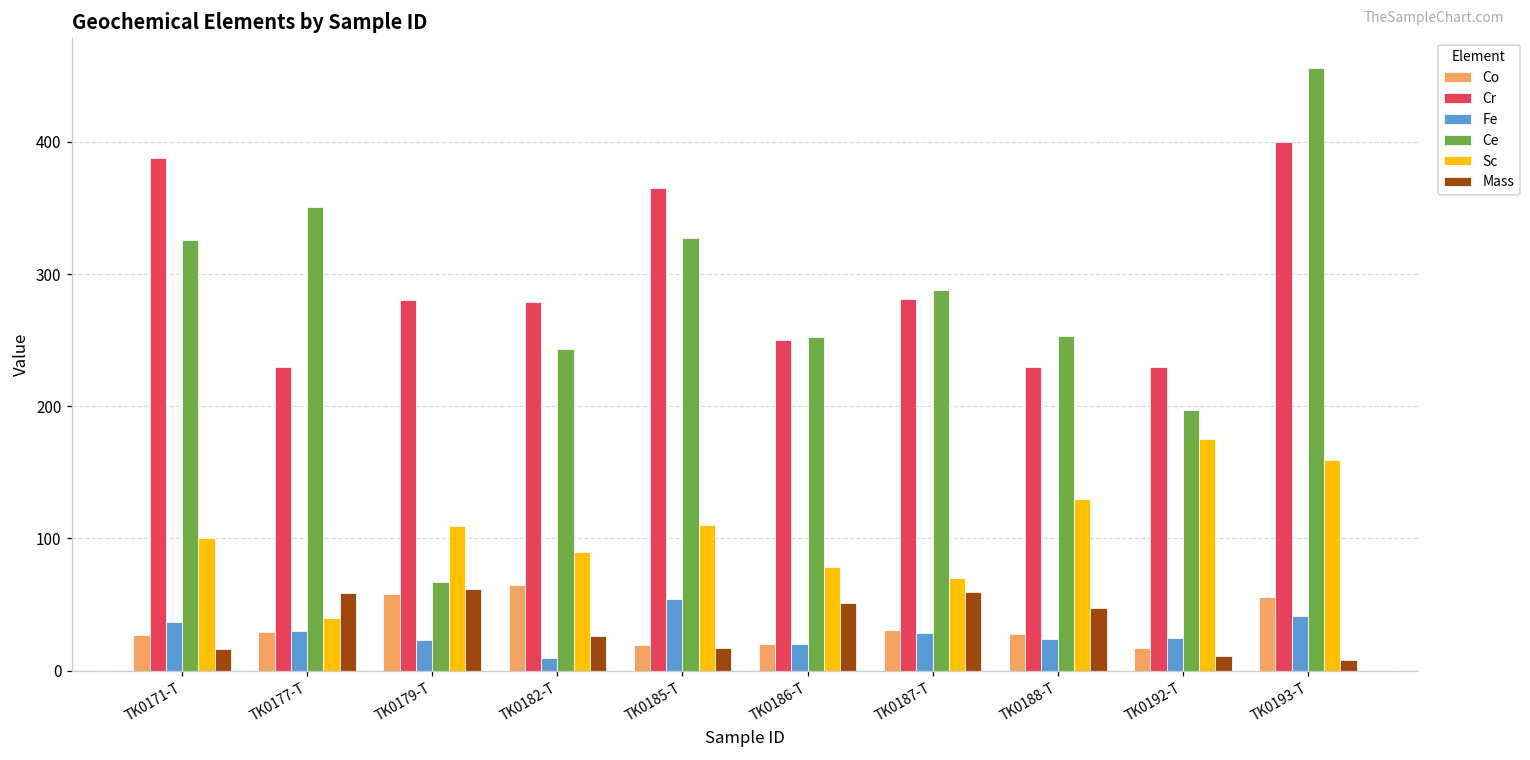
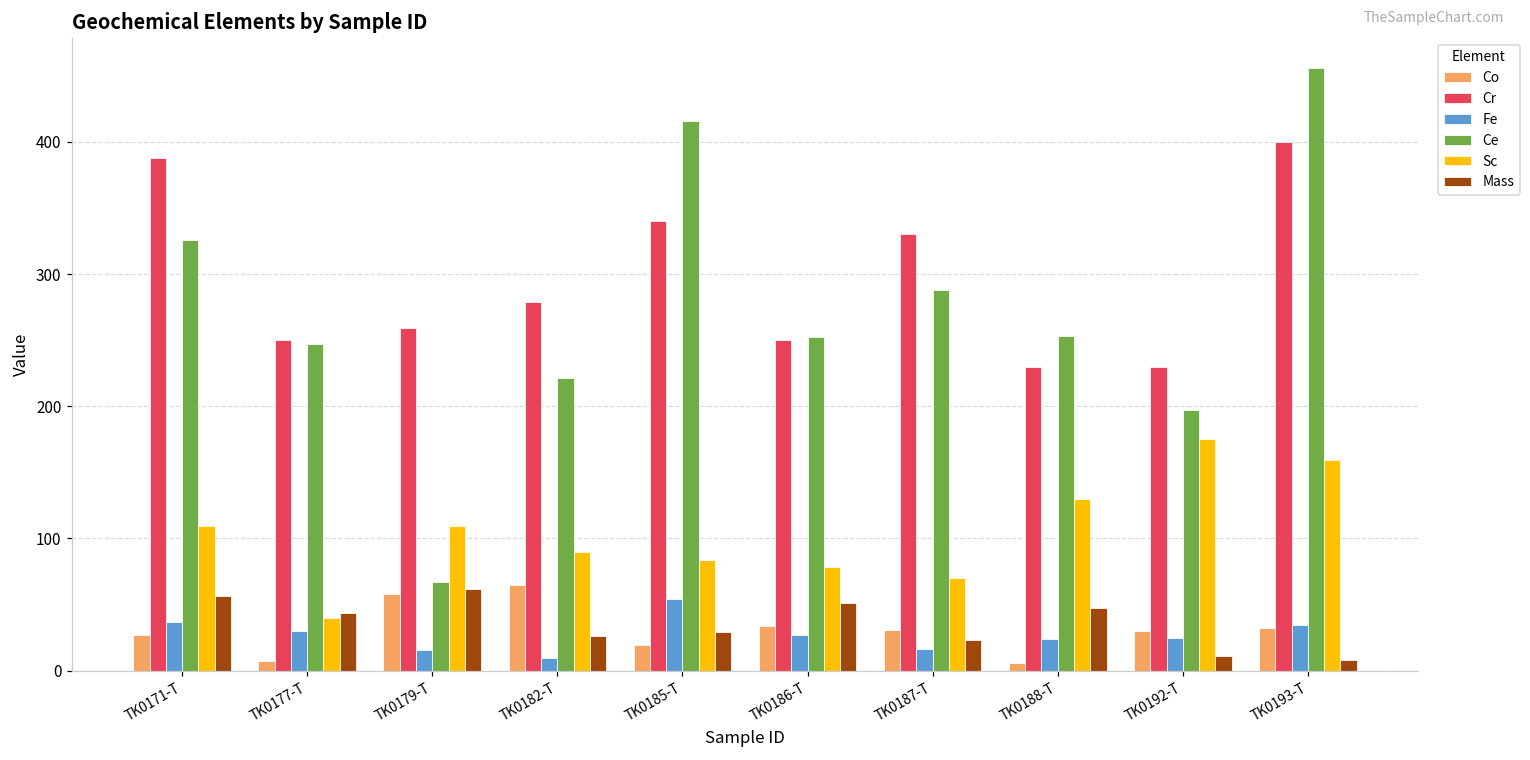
  {
    "Co": {
      "TK0171-T": 27,
-     "TK0177-T": 29,
+     "TK0177-T": 7,
      "TK0179-T": 58,
      "TK0182-T": 65,
      "TK0185-T": 19,
-     "TK0186-T": 20,
+     "TK0186-T": 34,
      "TK0187-T": 31,
-     "TK0188-T": 28,
-     "TK0192-T": 17,
-     "TK0193-T": 56
+     "TK0188-T": 6,
+     "TK0192-T": 30,
+     "TK0193-T": 32
    },
    "Cr": {
      "TK0171-T": 388,
-     "TK0177-T": 230,
-     "TK0179-T": 280,
+     "TK0177-T": 250,
+     "TK0179-T": 259,
      "TK0182-T": 279,
-     "TK0185-T": 365,
+     "TK0185-T": 340,
      "TK0186-T": 250,
-     "TK0187-T": 281,
+     "TK0187-T": 330,
      "TK0188-T": 230,
      "TK0192-T": 230,
      "TK0193-T": 400
    },
    "Fe": {
      "TK0171-T": 37,
      "TK0177-T": 30,
-     "TK0179-T": 24,
+     "TK0179-T": 16,
      "TK0182-T": 9,
      "TK0185-T": 54,
-     "TK0186-T": 20,
-     "TK0187-T": 29,
+     "TK0186-T": 27,
+     "TK0187-T": 16,
      "TK0188-T": 24,
      "TK0192-T": 24,
-     "TK0193-T": 42
+     "TK0193-T": 34
    },
    "Ce": {
      "TK0171-T": 326,
-     "TK0177-T": 351,
+     "TK0177-T": 247,
      "TK0179-T": 67,
-     "TK0182-T": 243,
-     "TK0185-T": 327,
+     "TK0182-T": 221,
+     "TK0185-T": 416,
      "TK0186-T": 252,
      "TK0187-T": 288,
      "TK0188-T": 253,
      "TK0192-T": 197,
      "TK0193-T": 456
    },
    "Sc": {
-     "TK0171-T": 100,
+     "TK0171-T": 109,
      "TK0177-T": 40,
      "TK0179-T": 109,
      "TK0182-T": 90,
-     "TK0185-T": 110,
+     "TK0185-T": 84,
      "TK0186-T": 78,
      "TK0187-T": 70,
      "TK0188-T": 130,
      "TK0192-T": 175,
      "TK0193-T": 159
    },
    "Mass": {
-     "TK0171-T": 17,
-     "TK0177-T": 59,
+     "TK0171-T": 56,
+     "TK0177-T": 44,
      "TK0179-T": 62,
      "TK0182-T": 26,
-     "TK0185-T": 17,
+     "TK0185-T": 29,
      "TK0186-T": 51,
-     "TK0187-T": 60,
+     "TK0187-T": 23,
      "TK0188-T": 47,
      "TK0192-T": 11,
      "TK0193-T": 8
    }
  }
